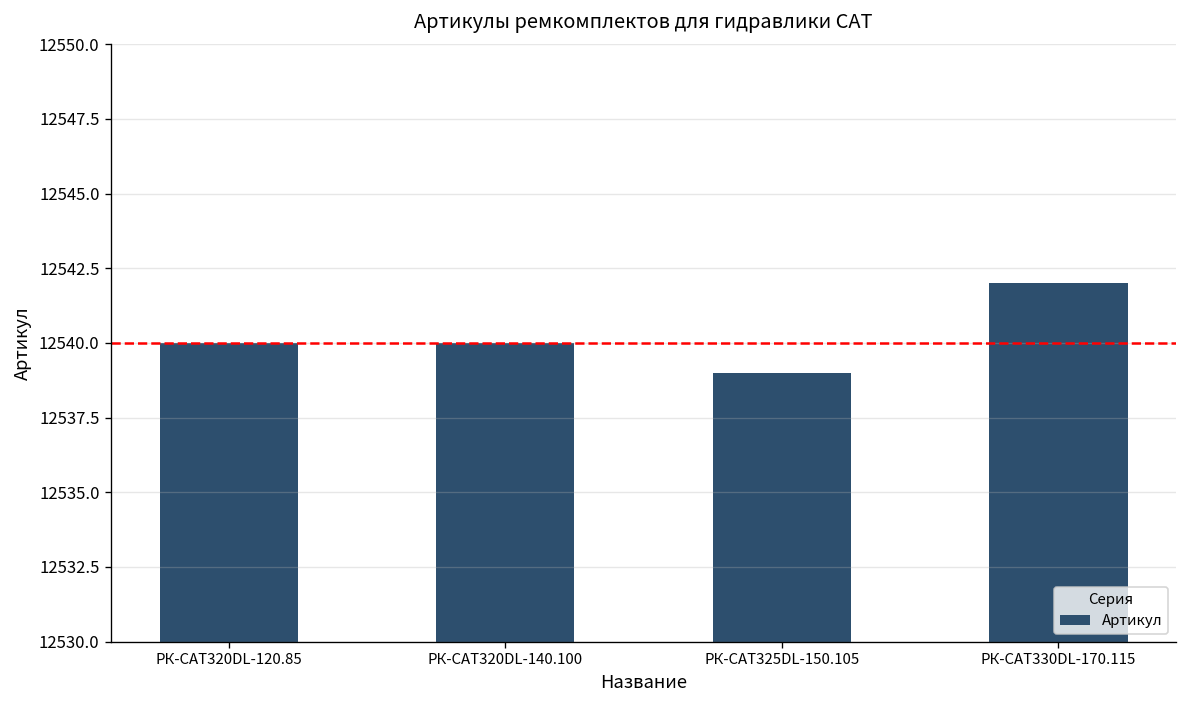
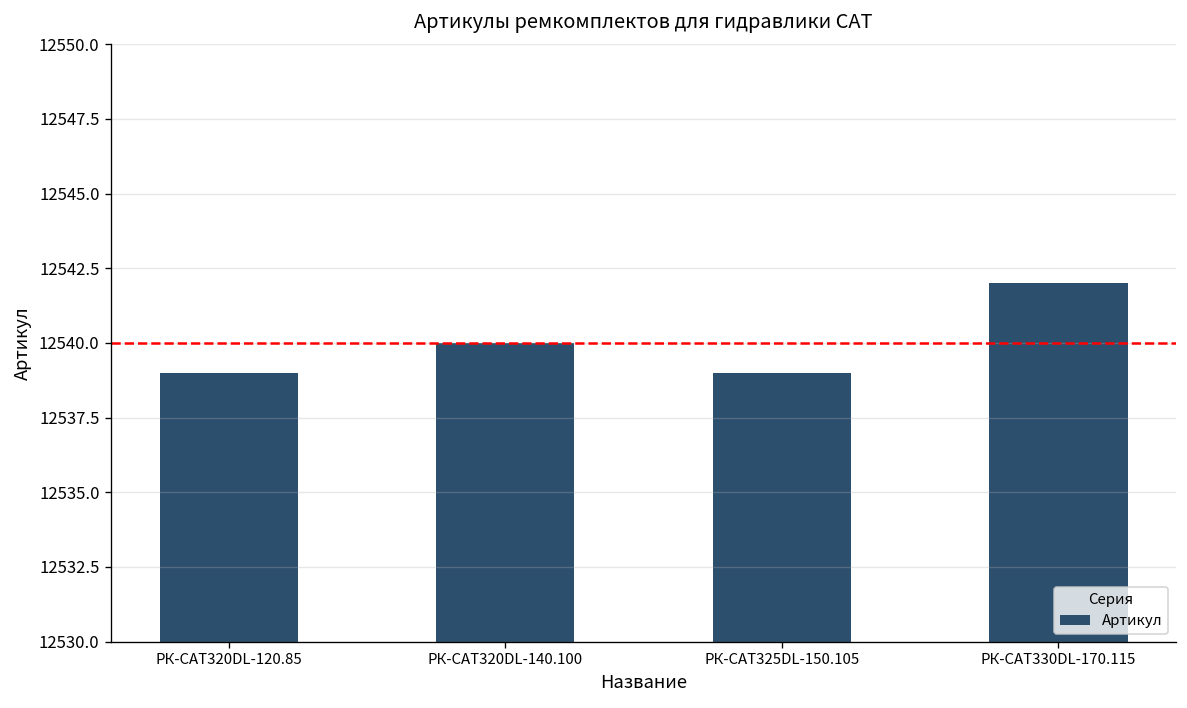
  {
-   "РК-CAT320DL-120.85": 12540,
+   "РК-CAT320DL-120.85": 12539,
    "РК-CAT320DL-140.100": 12540,
    "РК-CAT325DL-150.105": 12539,
    "РК-CAT330DL-170.115": 12542
  }
